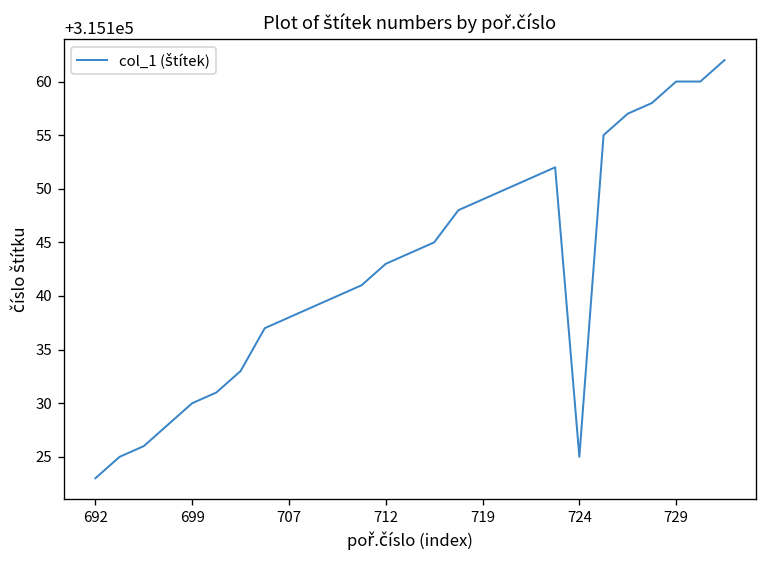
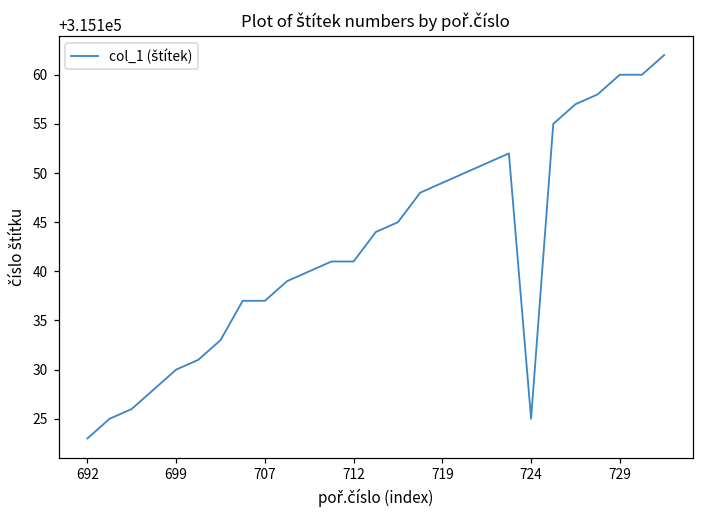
  {
    "692": 315123,
    "699": 315130,
-   "707": 315138,
-   "712": 315143,
+   "707": 315137,
+   "712": 315141,
    "719": 315149,
    "724": 315125,
    "729": 315160
  }
